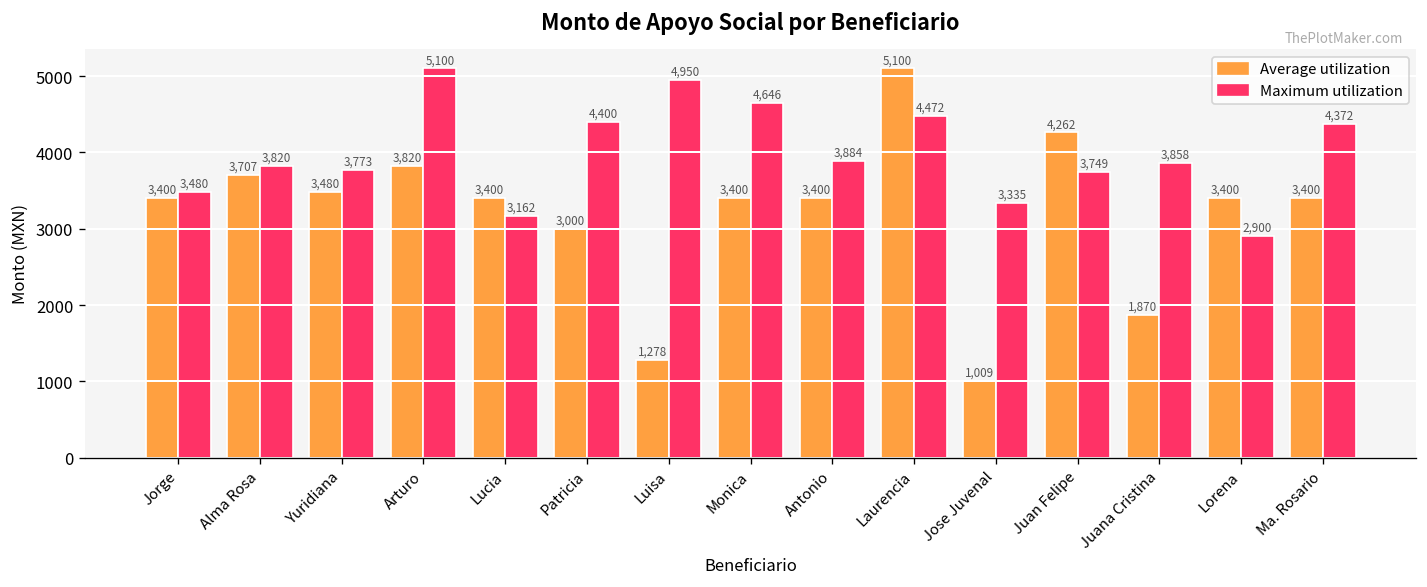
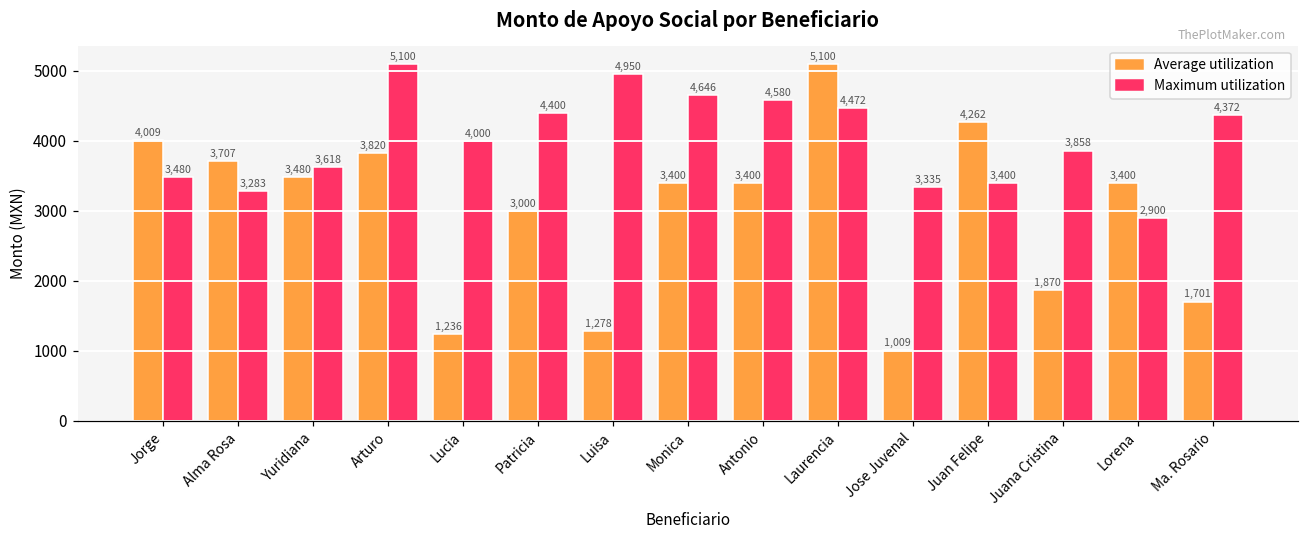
  {
    "Average utilization": {
-     "Jorge": "3,400",
+     "Jorge": "4,009",
      "Alma Rosa": "3,707",
      "Yuridiana": "3,480",
      "Arturo": "3,820",
-     "Lucia": "3,400",
+     "Lucia": "1,236",
      "Patricia": "3,000",
      "Luisa": "1,278",
      "Monica": "3,400",
      "Antonio": "3,400",
      "Laurencia": "5,100",
      "Jose Juvenal": "1,009",
      "Juan Felipe": "4,262",
      "Juana Cristina": "1,870",
      "Lorena": "3,400",
-     "Ma. Rosario": "3,400"
+     "Ma. Rosario": "1,701"
    },
    "Maximum utilization": {
      "Jorge": "3,480",
-     "Alma Rosa": "3,820",
-     "Yuridiana": "3,773",
+     "Alma Rosa": "3,283",
+     "Yuridiana": "3,618",
      "Arturo": "5,100",
-     "Lucia": "3,162",
+     "Lucia": "4,000",
      "Patricia": "4,400",
      "Luisa": "4,950",
      "Monica": "4,646",
-     "Antonio": "3,884",
+     "Antonio": "4,580",
      "Laurencia": "4,472",
      "Jose Juvenal": "3,335",
-     "Juan Felipe": "3,749",
+     "Juan Felipe": "3,400",
      "Juana Cristina": "3,858",
      "Lorena": "2,900",
      "Ma. Rosario": "4,372"
    }
  }
